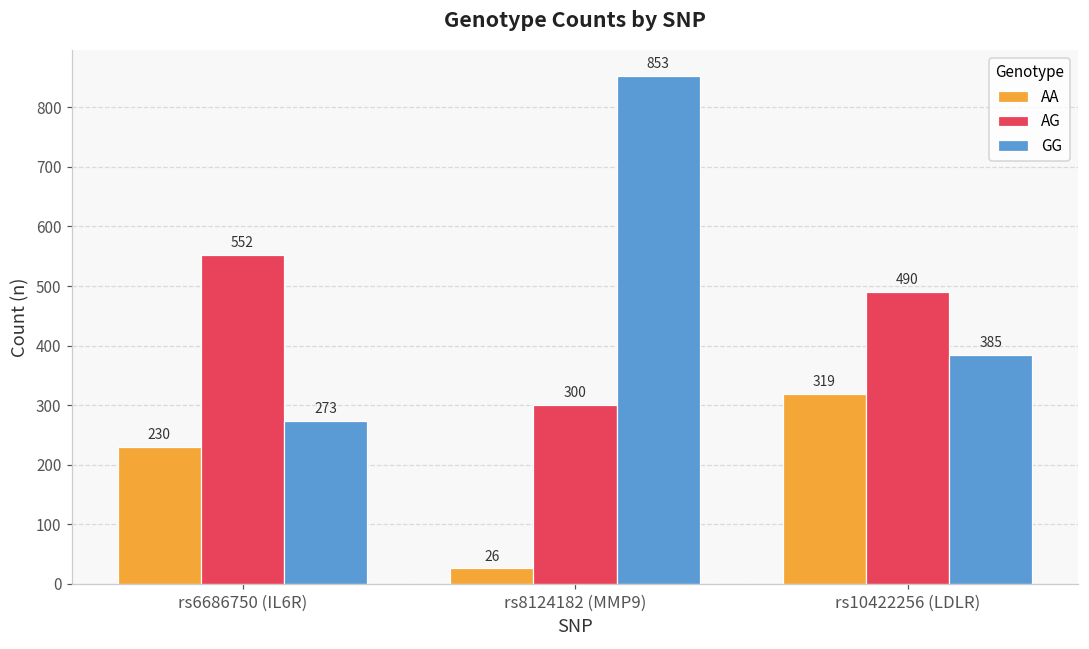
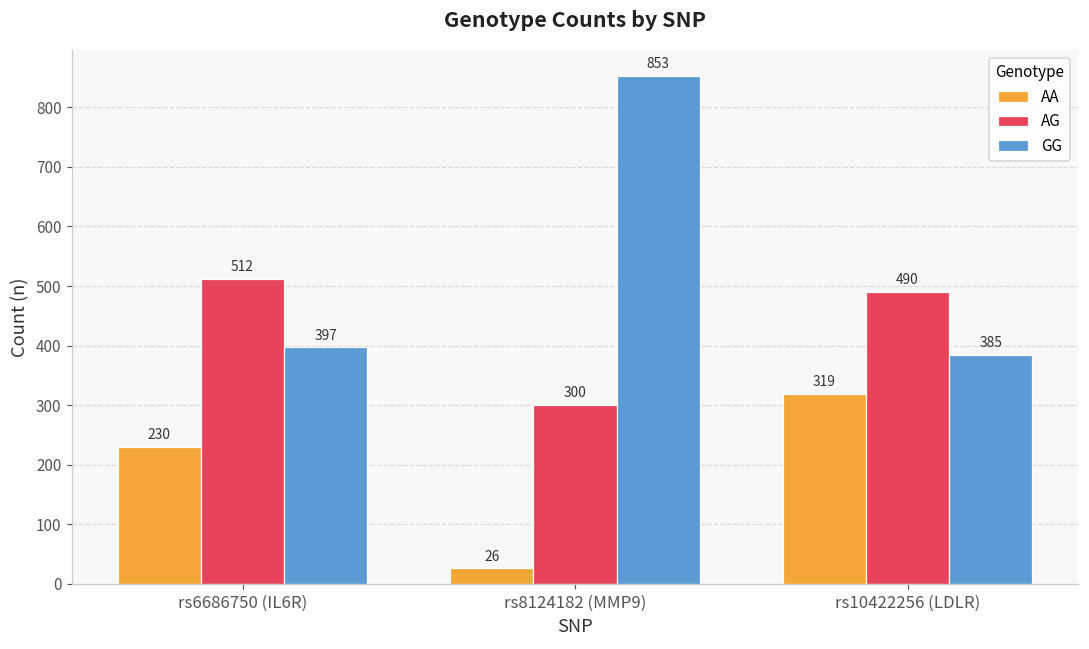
  {
    "AA": {
      "rs6686750 (IL6R)": 230,
      "rs8124182 (MMP9)": 26,
      "rs10422256 (LDLR)": 319
    },
    "AG": {
-     "rs6686750 (IL6R)": 552,
+     "rs6686750 (IL6R)": 512,
      "rs8124182 (MMP9)": 300,
      "rs10422256 (LDLR)": 490
    },
    "GG": {
-     "rs6686750 (IL6R)": 273,
+     "rs6686750 (IL6R)": 397,
      "rs8124182 (MMP9)": 853,
      "rs10422256 (LDLR)": 385
    }
  }
